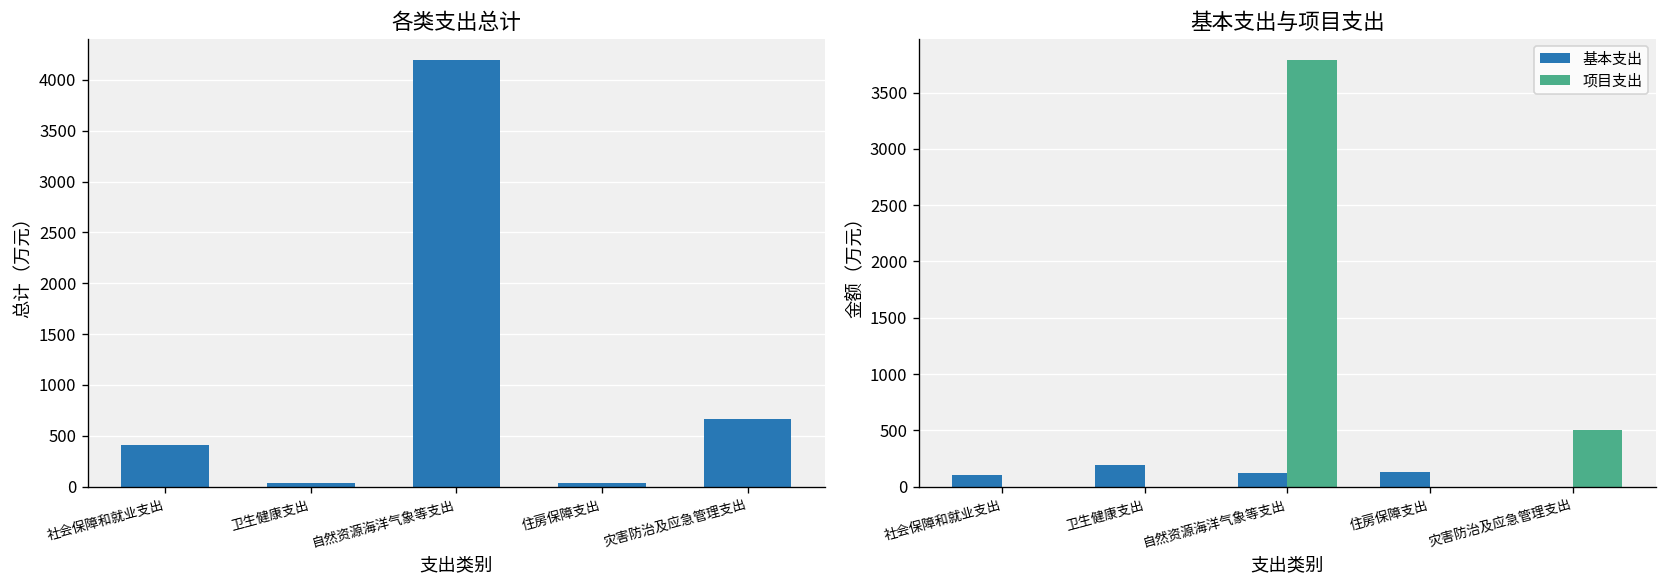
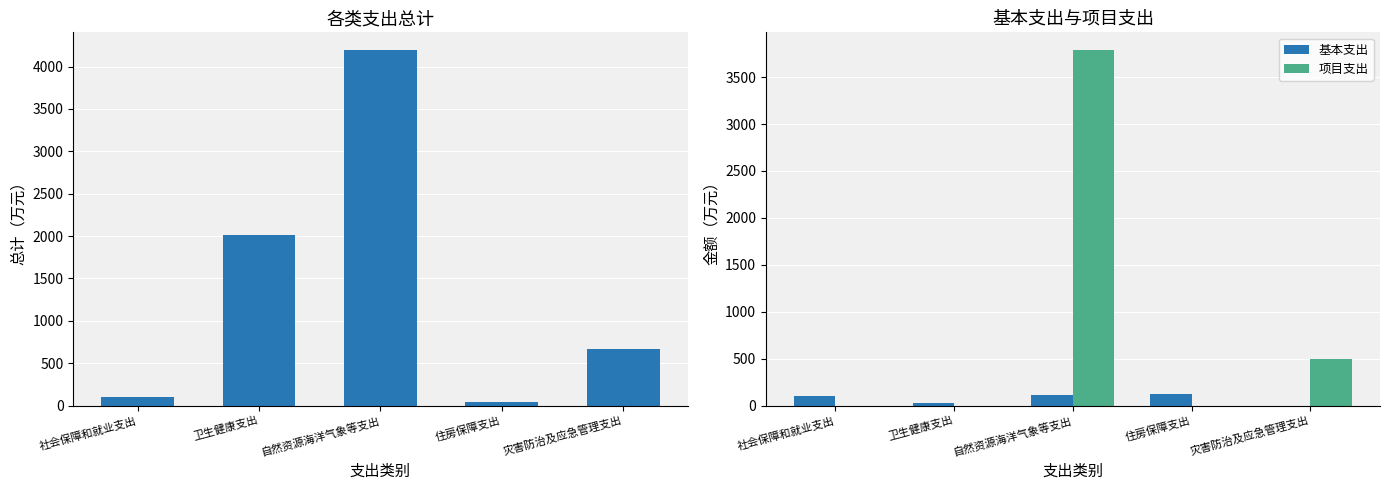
  {
    "各类支出总计": {
-     "社会保障和就业支出": 400,
-     "卫生健康支出": 0,
+     "社会保障和就业支出": 100,
+     "卫生健康支出": 2000,
      "自然资源海洋气象等支出": 4200,
      "住房保障支出": 0,
      "灾害防治及应急管理支出": 700
    },
    "基本支出与项目支出": {
      "基本支出": {
        "社会保障和就业支出": 100,
-       "卫生健康支出": 200,
+       "卫生健康支出": 0,
        "自然资源海洋气象等支出": 100,
        "住房保障支出": 100,
        "灾害防治及应急管理支出": 0
      },
      "项目支出": {
        "卫生健康支出": 0,
        "自然资源海洋气象等支出": 3800,
        "住房保障支出": 0,
        "灾害防治及应急管理支出": 500
      }
    }
  }
